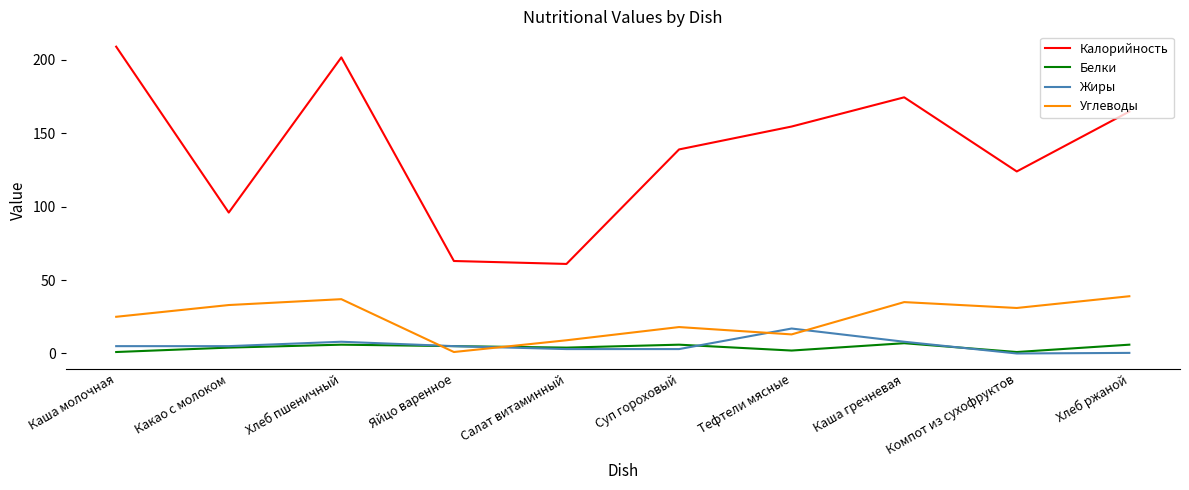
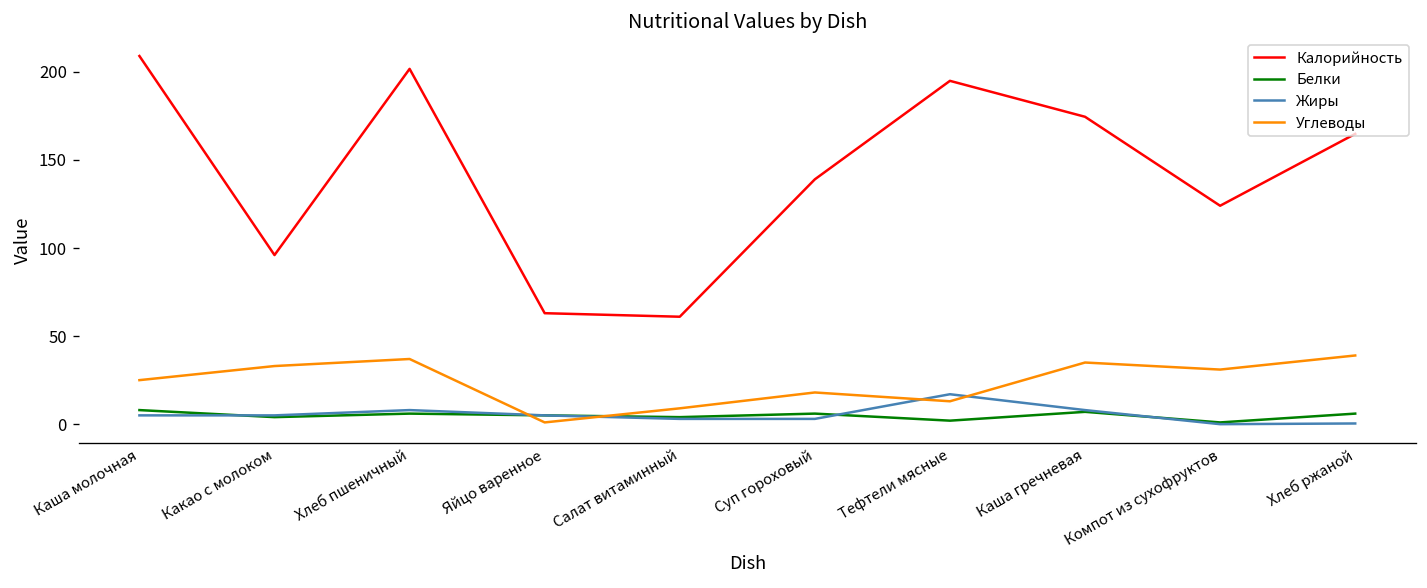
  {
    "Калорийность": {
      "Каша молочная": 209,
      "Какао с молоком": 96,
      "Хлеб пшеничный": 202,
      "Яйцо варенное": 63,
      "Салат витаминный": 61,
      "Суп гороховый": 139,
-     "Тефтели мясные": 155,
+     "Тефтели мясные": 195,
      "Каша гречневая": 175,
      "Компот из сухофруктов": 124
    },
    "Белки": {
-     "Каша молочная": 1,
+     "Каша молочная": 8,
      "Хлеб пшеничный": 6,
      "Суп гороховый": 6,
      "Тефтели мясные": 2,
      "Хлеб ржаной": 6
    },
    "Жиры": {
      "Каша молочная": 5,
      "Хлеб пшеничный": 8,
      "Суп гороховый": 3,
      "Тефтели мясные": 17,
      "Хлеб ржаной": 0
    },
    "Углеводы": {
      "Каша молочная": 25,
      "Какао с молоком": 33,
      "Хлеб пшеничный": 37,
      "Яйцо варенное": 1,
      "Салат витаминный": 9,
      "Суп гороховый": 18,
      "Тефтели мясные": 13,
      "Каша гречневая": 35,
      "Компот из сухофруктов": 31,
      "Хлеб ржаной": 39
    }
  }
